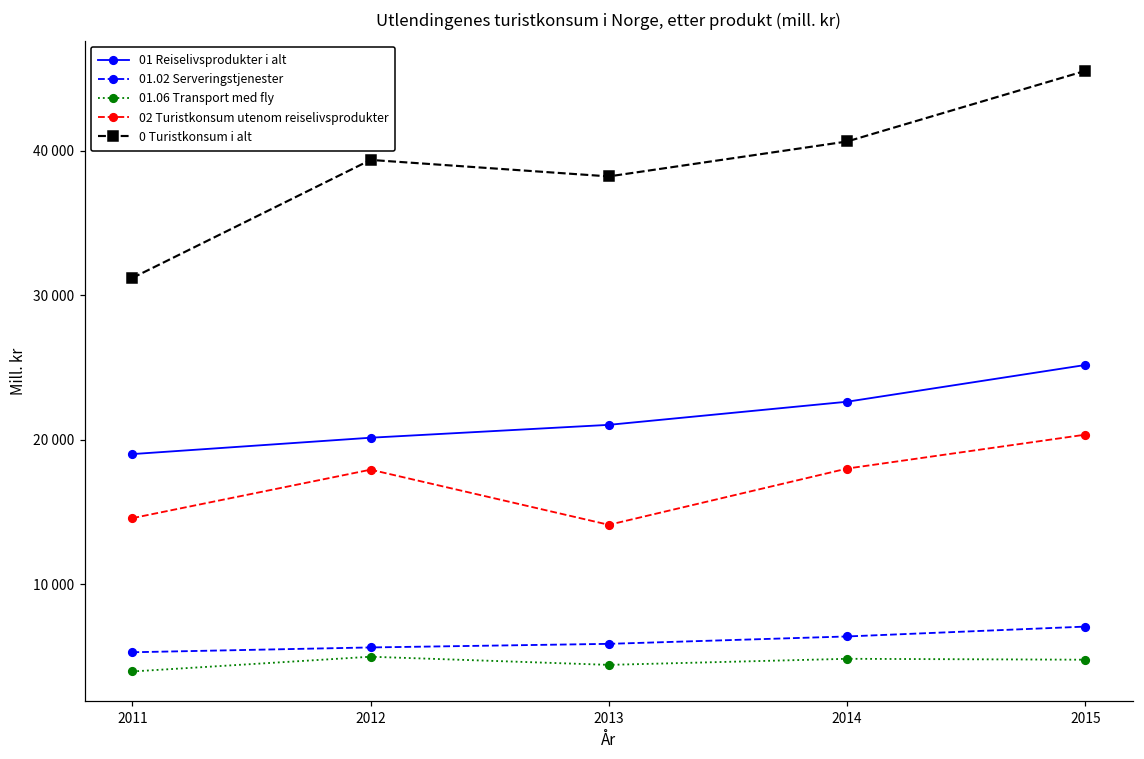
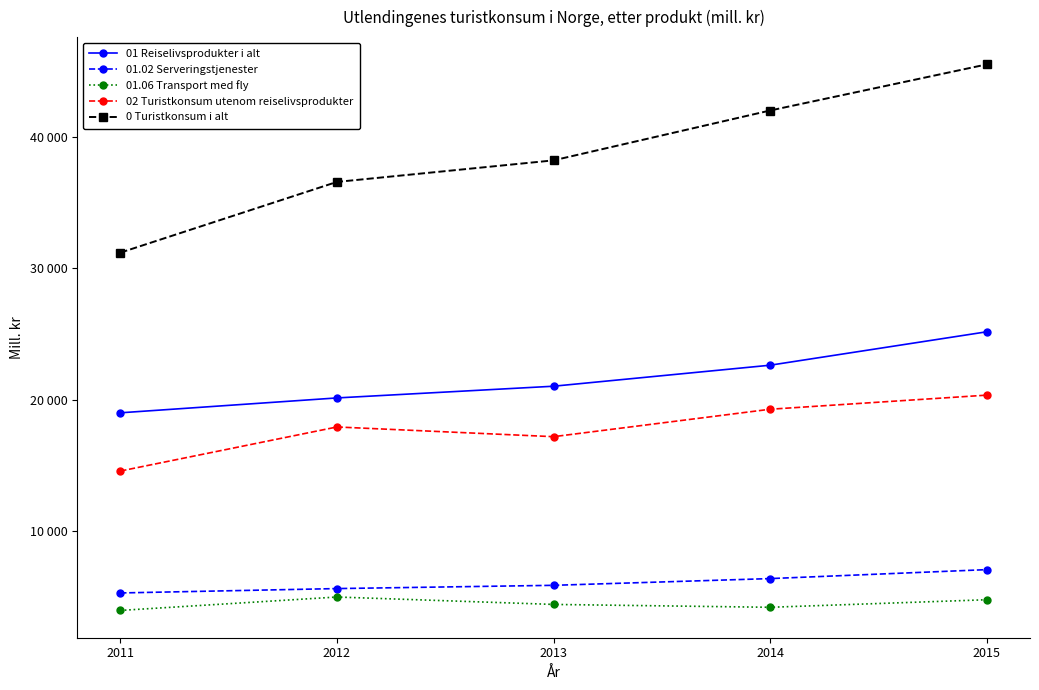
  {
    "01.06 Transport med fly": {
      "2011": 4000,
      "2012": 5000,
      "2013": 4400,
-     "2014": 4800,
+     "2014": 4200,
      "2015": 4800
    },
    "02 Turistkonsum utenom reiselivsprodukter": {
      "2011": 14600,
      "2012": 17900,
-     "2013": 14100,
-     "2014": 18000,
+     "2013": 17200,
+     "2014": 19300,
      "2015": 20300
    },
    "0 Turistkonsum i alt": {
      "2011": 31200,
-     "2012": 39400,
+     "2012": 36600,
      "2013": 38200,
-     "2014": 40600,
+     "2014": 42000,
      "2015": 45500
    }
  }
